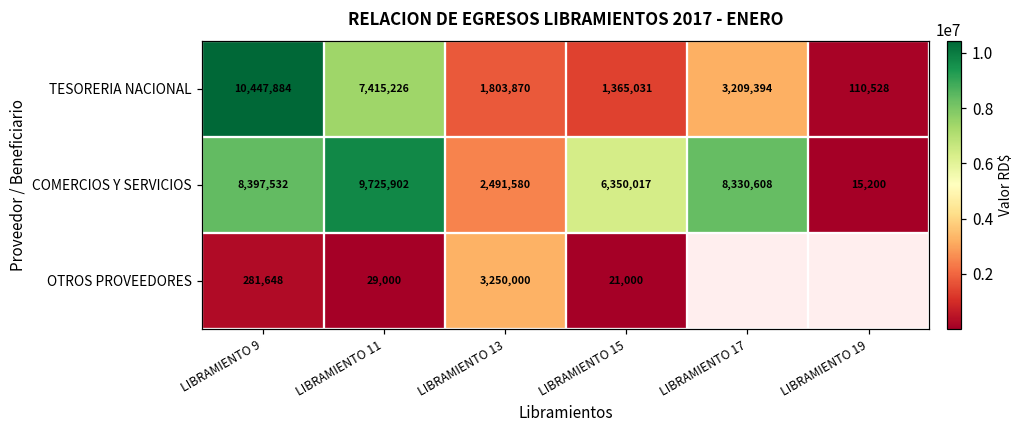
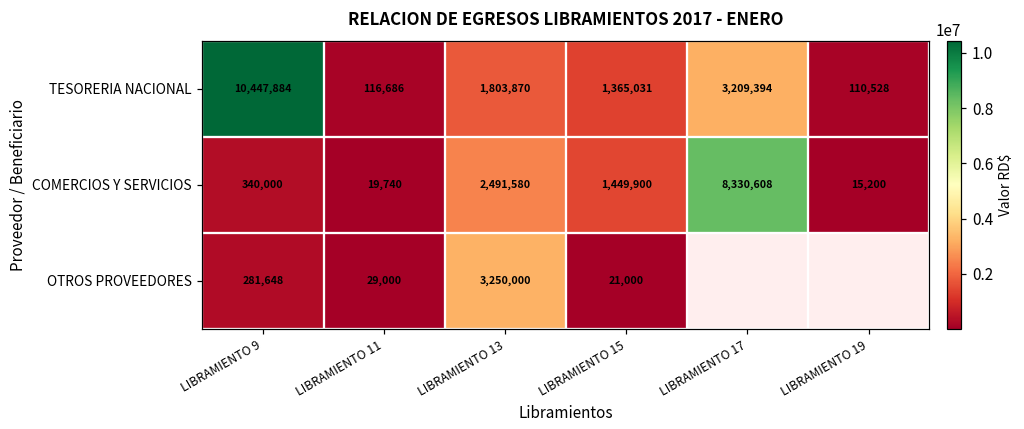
  {
    "TESORERIA NACIONAL": {
      "LIBRAMIENTO 9": "10,447,884",
-     "LIBRAMIENTO 11": "7,415,226",
+     "LIBRAMIENTO 11": "116,686",
      "LIBRAMIENTO 13": "1,803,870",
      "LIBRAMIENTO 15": "1,365,031",
      "LIBRAMIENTO 17": "3,209,394",
      "LIBRAMIENTO 19": "110,528"
    },
    "COMERCIOS Y SERVICIOS": {
-     "LIBRAMIENTO 9": "8,397,532",
-     "LIBRAMIENTO 11": "9,725,902",
+     "LIBRAMIENTO 9": "340,000",
+     "LIBRAMIENTO 11": "19,740",
      "LIBRAMIENTO 13": "2,491,580",
-     "LIBRAMIENTO 15": "6,350,017",
+     "LIBRAMIENTO 15": "1,449,900",
      "LIBRAMIENTO 17": "8,330,608",
      "LIBRAMIENTO 19": "15,200"
    },
    "OTROS PROVEEDORES": {
      "LIBRAMIENTO 9": "281,648",
      "LIBRAMIENTO 11": "29,000",
      "LIBRAMIENTO 13": "3,250,000",
      "LIBRAMIENTO 15": "21,000"
    }
  }
